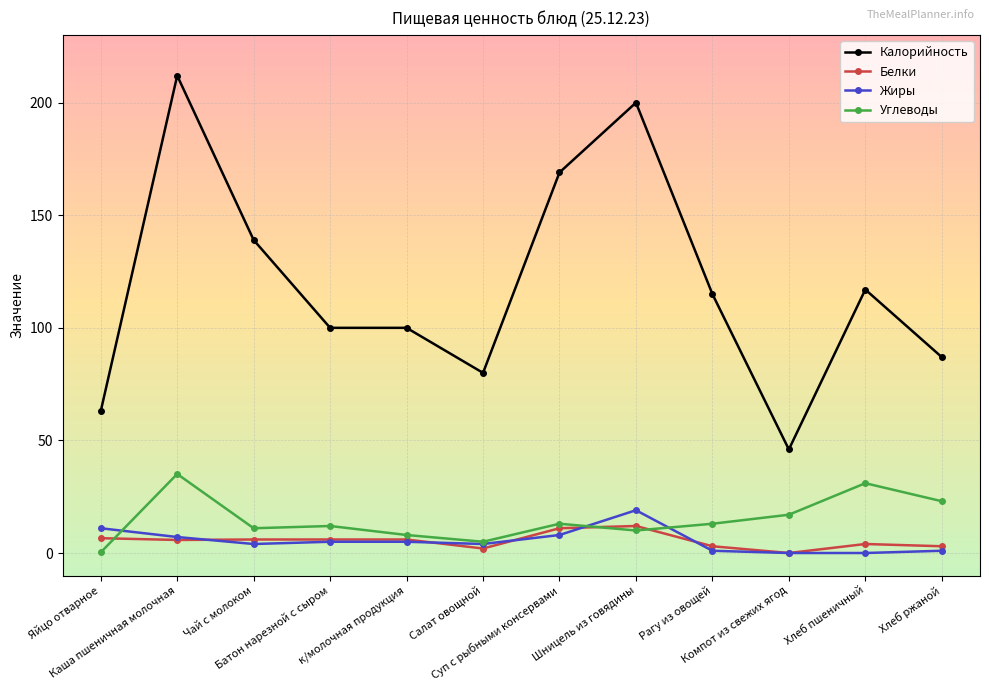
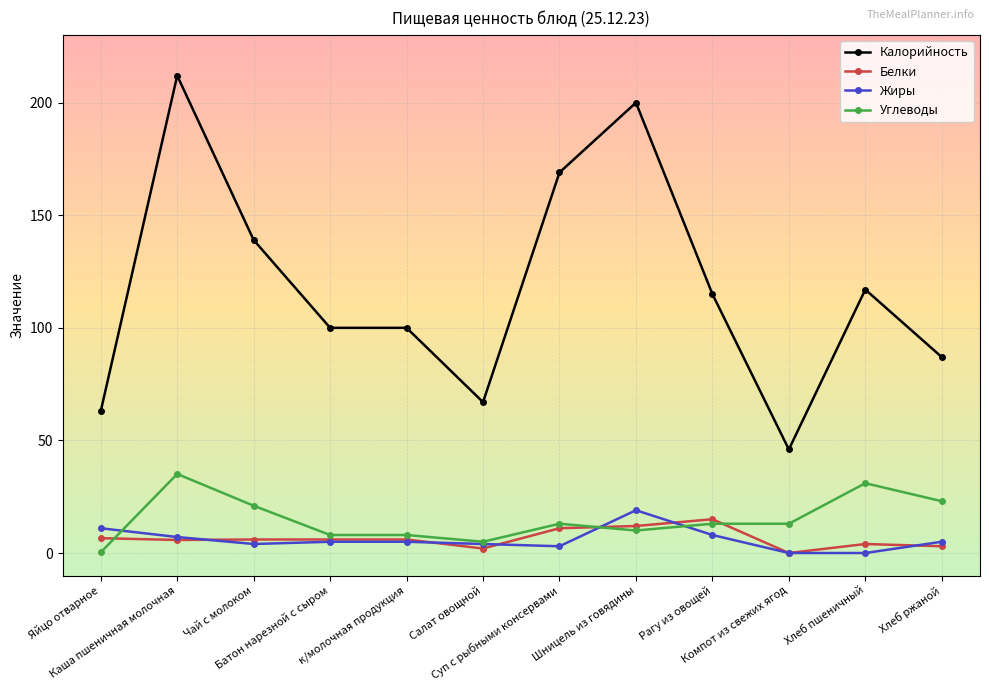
  {
    "Калорийность": {
      "Яйцо отварное": 63,
      "Каша пшеничная молочная": 212,
      "Чай с молоком": 139,
      "Батон нарезной с сыром": 100,
      "к/молочная продукция": 100,
-     "Салат овощной": 80,
+     "Салат овощной": 67,
      "Суп с рыбными консервами": 169,
      "Шницель из говядины": 200,
      "Рагу из овощей": 115,
      "Компот из свежих ягод": 46,
      "Хлеб пшеничный": 117,
      "Хлеб ржаной": 87
    },
    "Белки": {
      "Яйцо отварное": 7,
      "Каша пшеничная молочная": 6,
      "Чай с молоком": 6,
      "Салат овощной": 2,
      "Суп с рыбными консервами": 11,
      "Шницель из говядины": 12,
-     "Рагу из овощей": 3,
+     "Рагу из овощей": 15,
      "Хлеб пшеничный": 4,
      "Хлеб ржаной": 3
    },
    "Жиры": {
      "Яйцо отварное": 11,
      "Каша пшеничная молочная": 7,
      "Чай с молоком": 4,
-     "Суп с рыбными консервами": 8,
+     "Суп с рыбными консервами": 3,
      "Шницель из говядины": 19,
-     "Рагу из овощей": 1,
+     "Рагу из овощей": 8,
      "Хлеб пшеничный": 0,
-     "Хлеб ржаной": 1
+     "Хлеб ржаной": 5
    },
    "Углеводы": {
      "Яйцо отварное": 0,
      "Каша пшеничная молочная": 35,
-     "Чай с молоком": 11,
-     "Батон нарезной с сыром": 12,
+     "Чай с молоком": 21,
+     "Батон нарезной с сыром": 8,
      "к/молочная продукция": 8,
      "Суп с рыбными консервами": 13,
      "Шницель из говядины": 10,
      "Рагу из овощей": 13,
-     "Компот из свежих ягод": 17,
+     "Компот из свежих ягод": 13,
      "Хлеб пшеничный": 31,
      "Хлеб ржаной": 23
    }
  }
